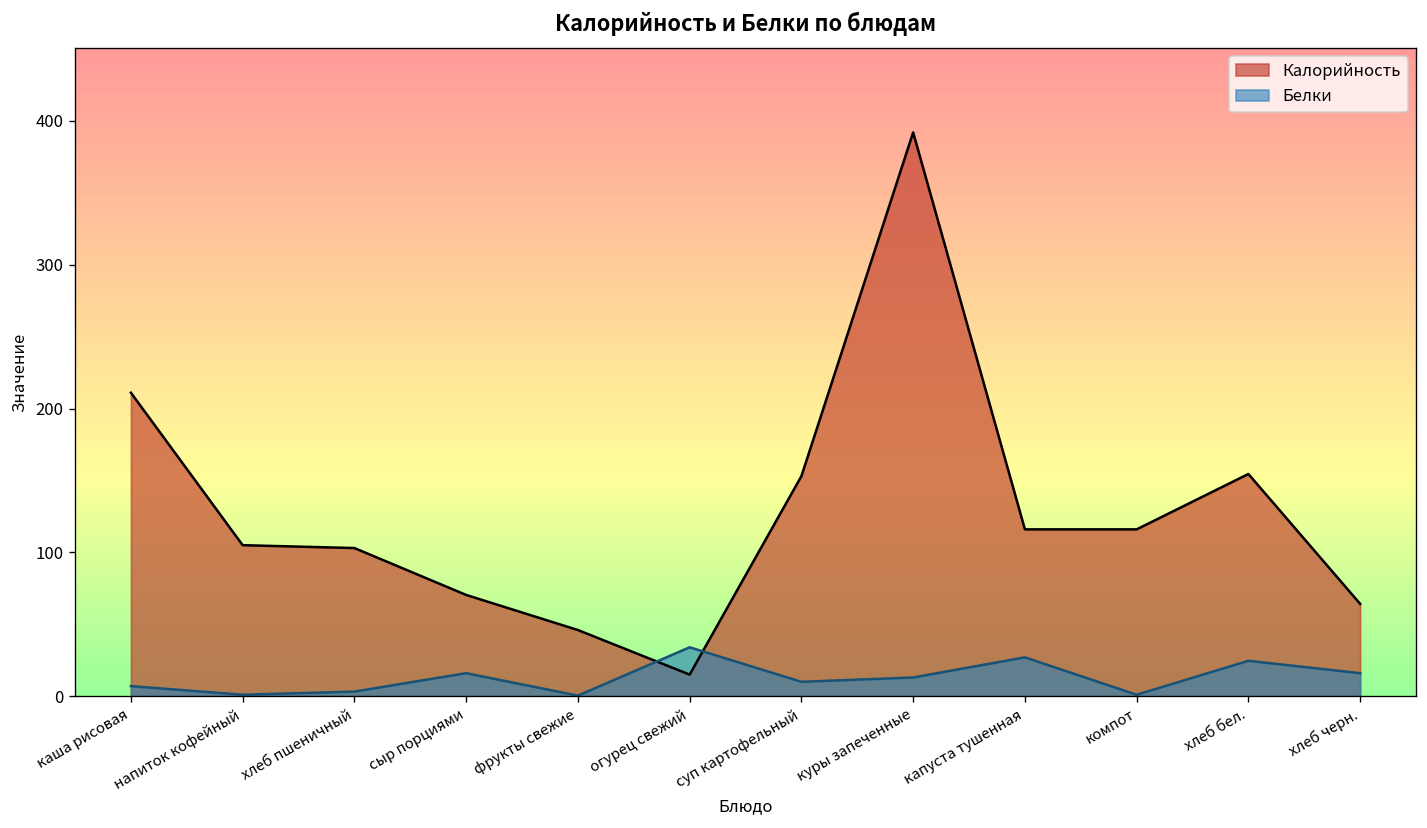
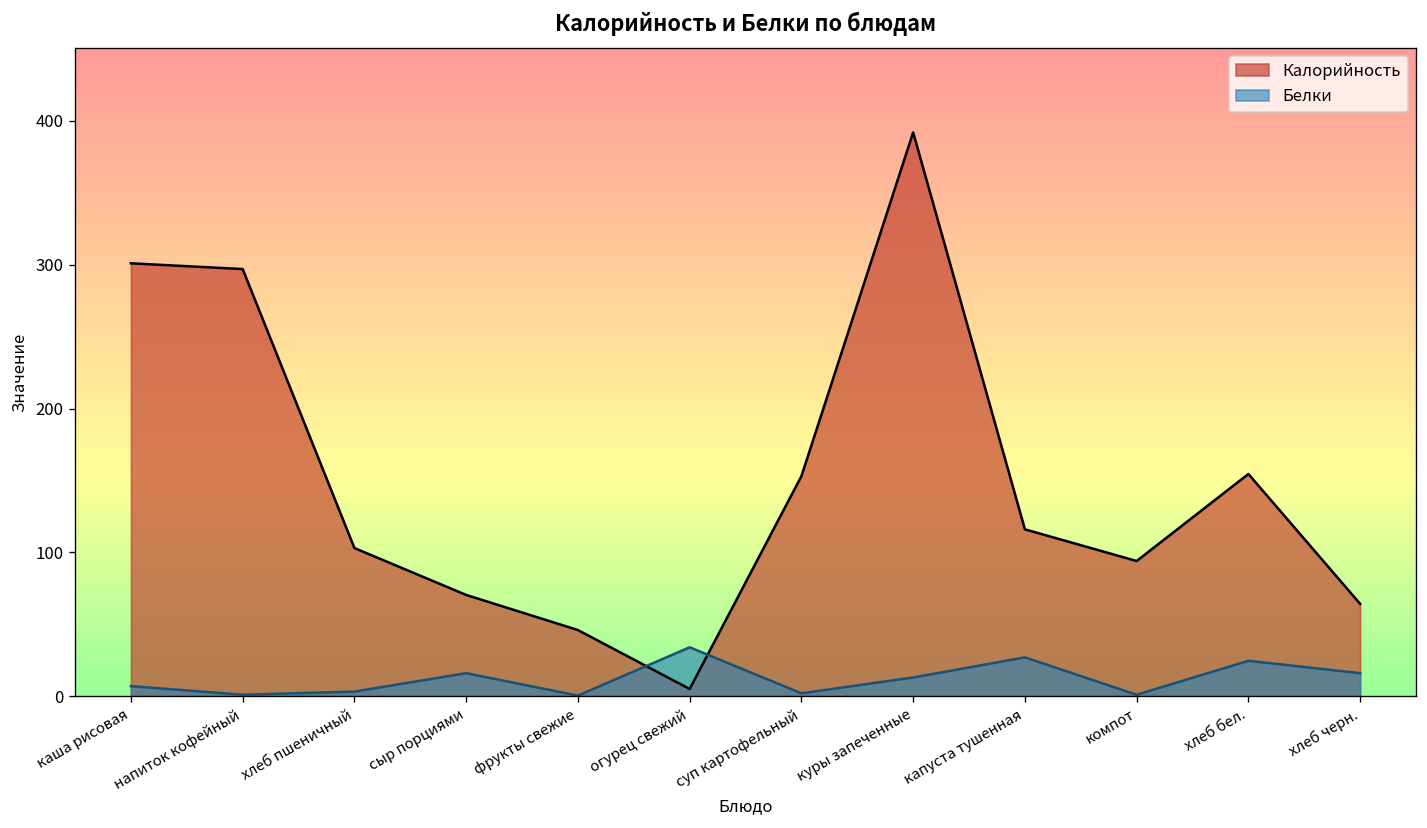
  {
    "Калорийность": {
-     "каша рисовая": 211,
-     "напиток кофейный": 105,
+     "каша рисовая": 301,
+     "напиток кофейный": 297,
      "хлеб пшеничный": 103,
      "сыр порциями": 70,
      "фрукты свежие": 46,
-     "огурец свежий": 15,
+     "огурец свежий": 5,
      "суп картофельный": 153,
      "куры запеченные": 392,
      "капуста тушенная": 116,
-     "компот": 116,
+     "компот": 94,
      "хлеб бел.": 155,
      "хлеб черн.": 64
    },
    "Белки": {
      "каша рисовая": 7,
      "напиток кофейный": 1,
      "хлеб пшеничный": 3,
      "сыр порциями": 16,
      "фрукты свежие": 0,
      "огурец свежий": 34,
-     "суп картофельный": 10,
+     "суп картофельный": 2,
      "куры запеченные": 13,
      "капуста тушенная": 27,
      "компот": 1,
      "хлеб бел.": 25,
      "хлеб черн.": 16
    }
  }
